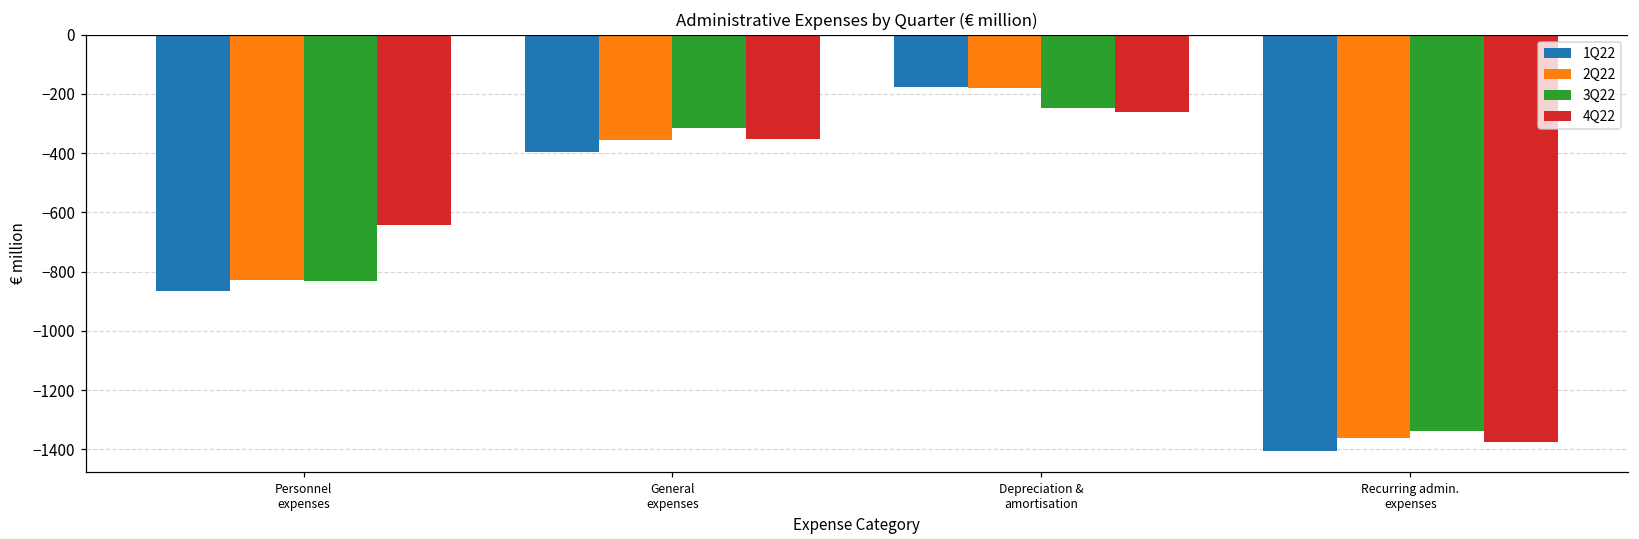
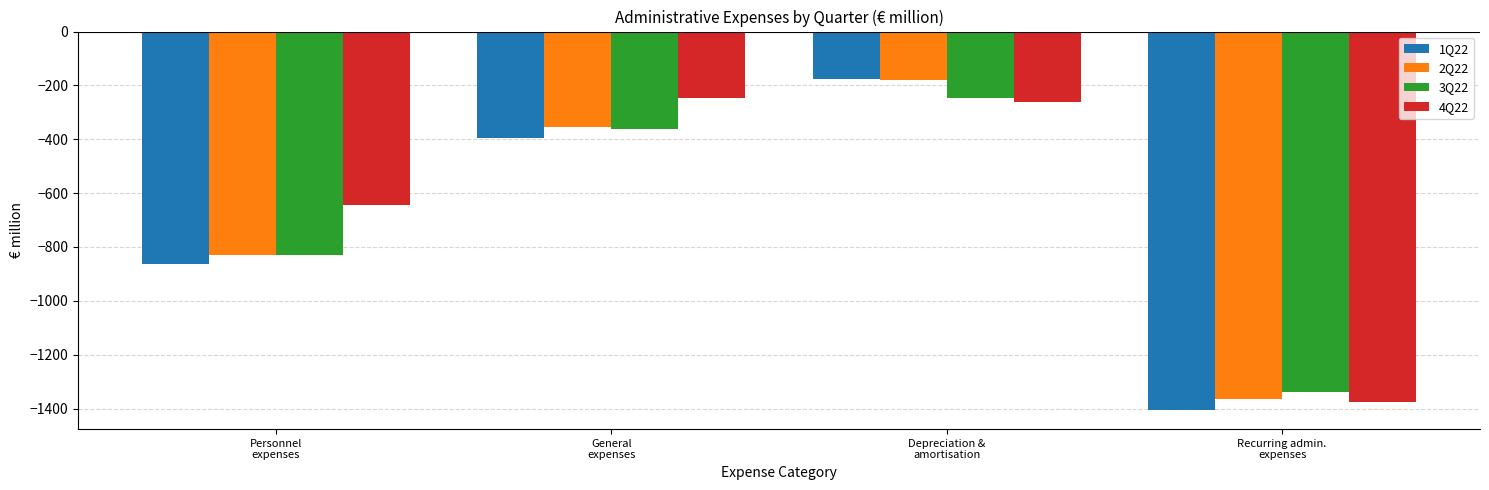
  {
    "1Q22": {
      "Personnel expenses": -870,
      "General expenses": -400,
      "Depreciation & amortisation": -180,
      "Recurring admin. expenses": -1410
    },
    "2Q22": {
      "Personnel expenses": -830,
      "General expenses": -360,
      "Depreciation & amortisation": -180,
      "Recurring admin. expenses": -1360
    },
    "3Q22": {
      "Personnel expenses": -830,
-     "General expenses": -320,
+     "General expenses": -360,
      "Depreciation & amortisation": -250,
      "Recurring admin. expenses": -1340
    },
    "4Q22": {
      "Personnel expenses": -640,
-     "General expenses": -350,
+     "General expenses": -250,
      "Depreciation & amortisation": -260,
      "Recurring admin. expenses": -1380
    }
  }
